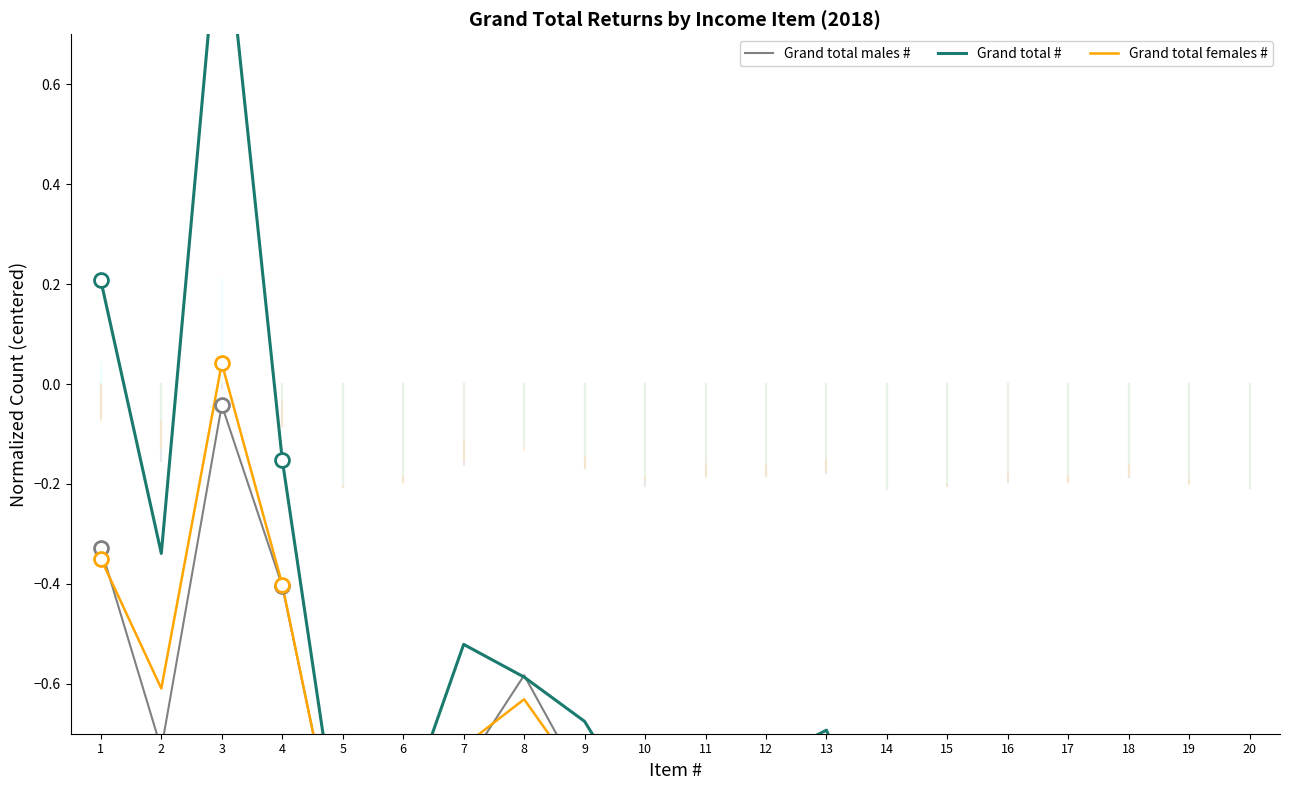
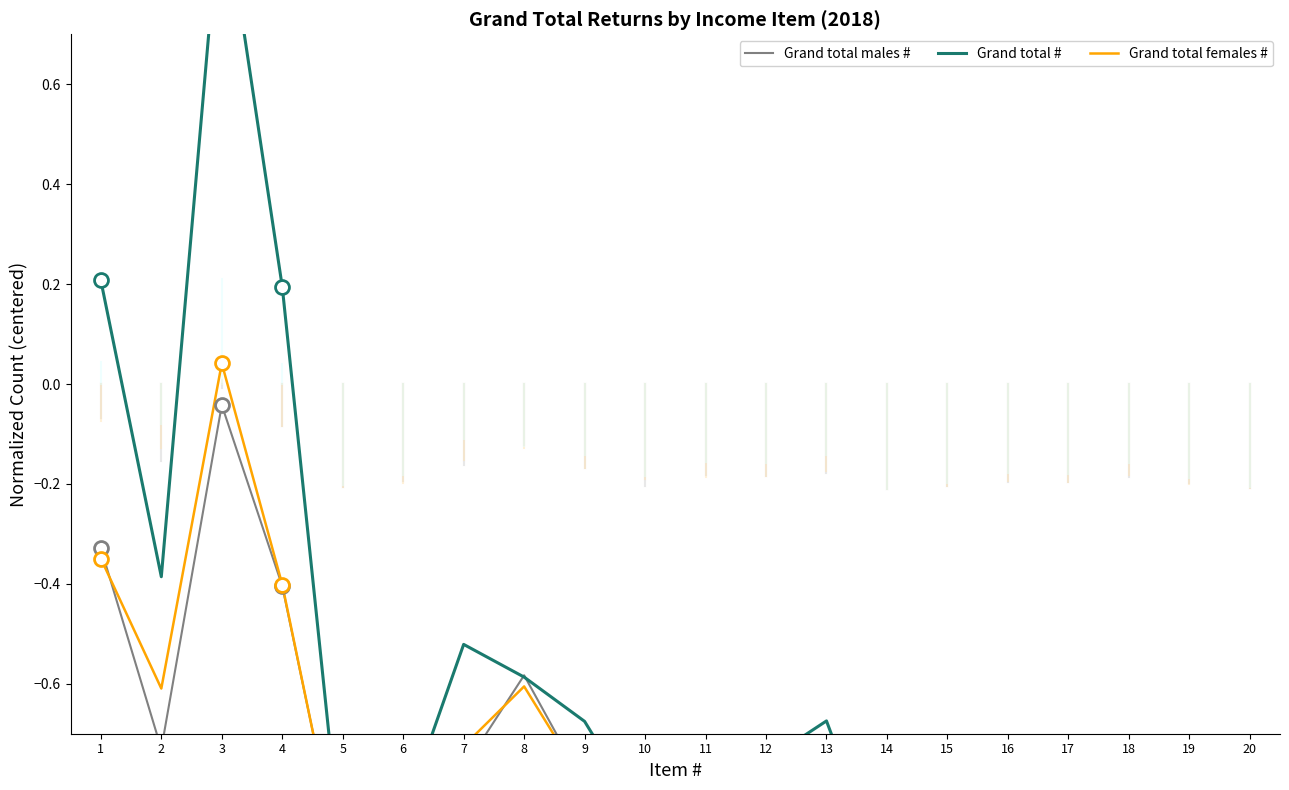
  {
    "Grand total #": {
-     "2": -0.34,
-     "4": -0.15,
+     "2": -0.39,
+     "4": 0.19,
      "7": -0.52,
      "9": -0.68,
-     "13": -0.69
+     "13": -0.67
    },
    "Grand total females #": {
      "2": -0.61,
-     "8": -0.63
+     "8": -0.61
    }
  }
